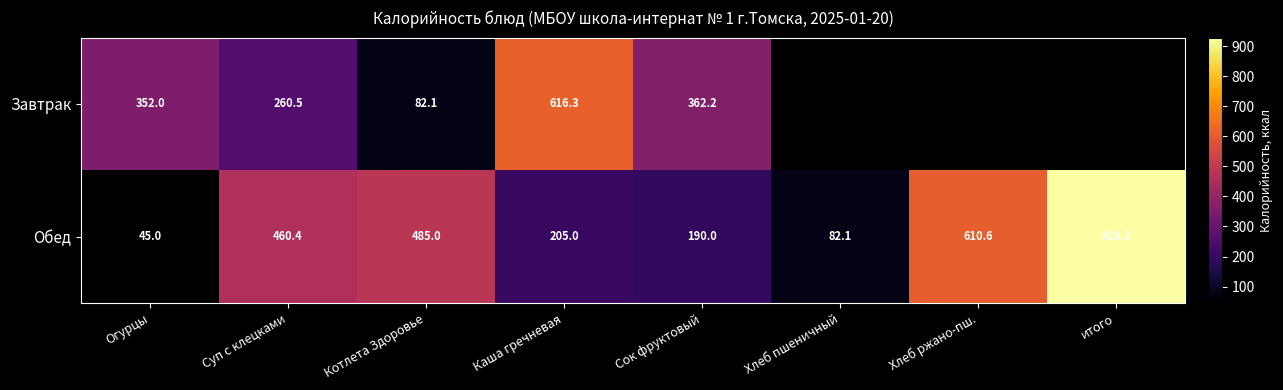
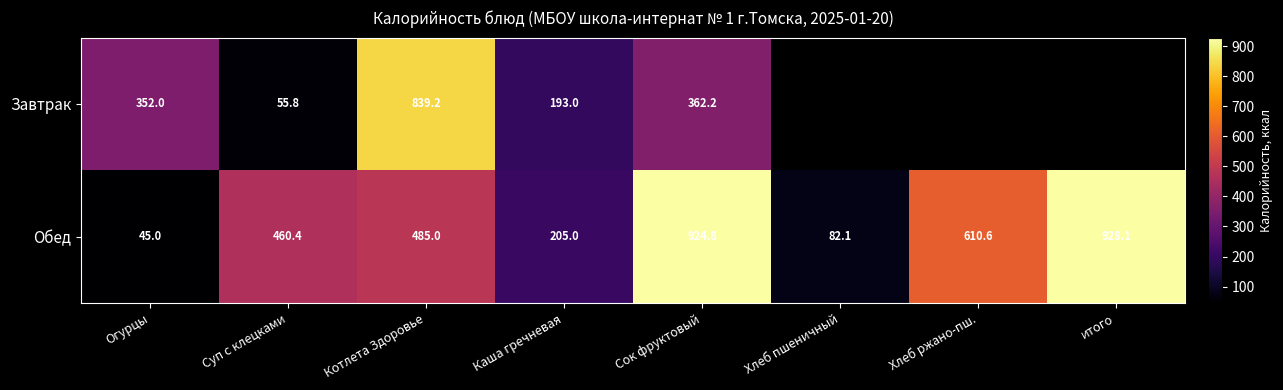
  {
    "Завтрак": {
      "Огурцы": 352.0,
-     "Суп с клецками": 260.5,
-     "Котлета Здоровье": 82.1,
-     "Каша гречневая": 616.3,
+     "Суп с клецками": 55.8,
+     "Котлета Здоровье": 839.2,
+     "Каша гречневая": 193.0,
      "Сок фруктовый": 362.2
    },
    "Обед": {
      "Огурцы": 45.0,
      "Суп с клецками": 460.4,
      "Котлета Здоровье": 485.0,
      "Каша гречневая": 205.0,
-     "Сок фруктовый": 190.0,
+     "Сок фруктовый": 924.8,
      "Хлеб пшеничный": 82.1,
      "Хлеб ржано-пш.": 610.6,
      "итого": 928.1
    }
  }
